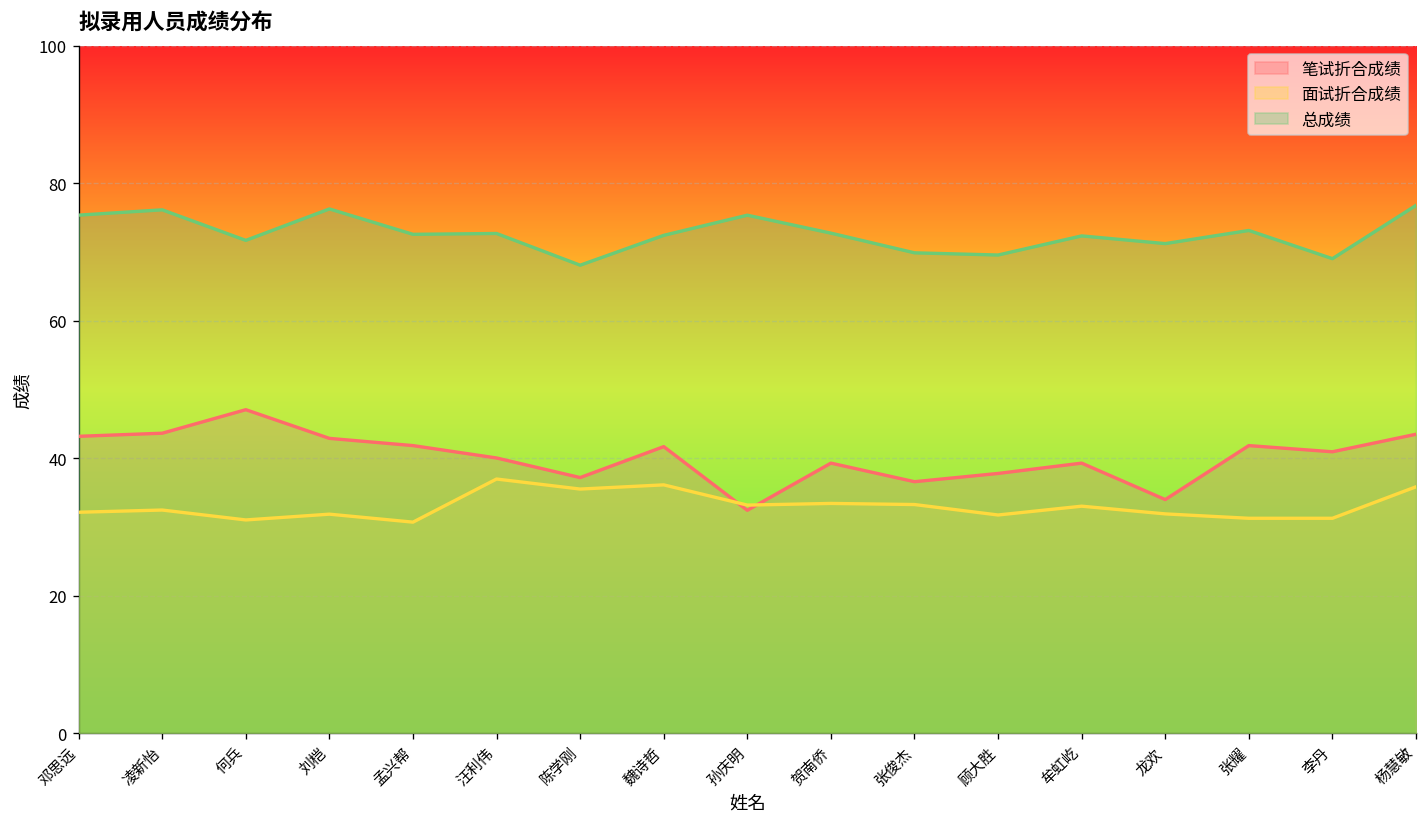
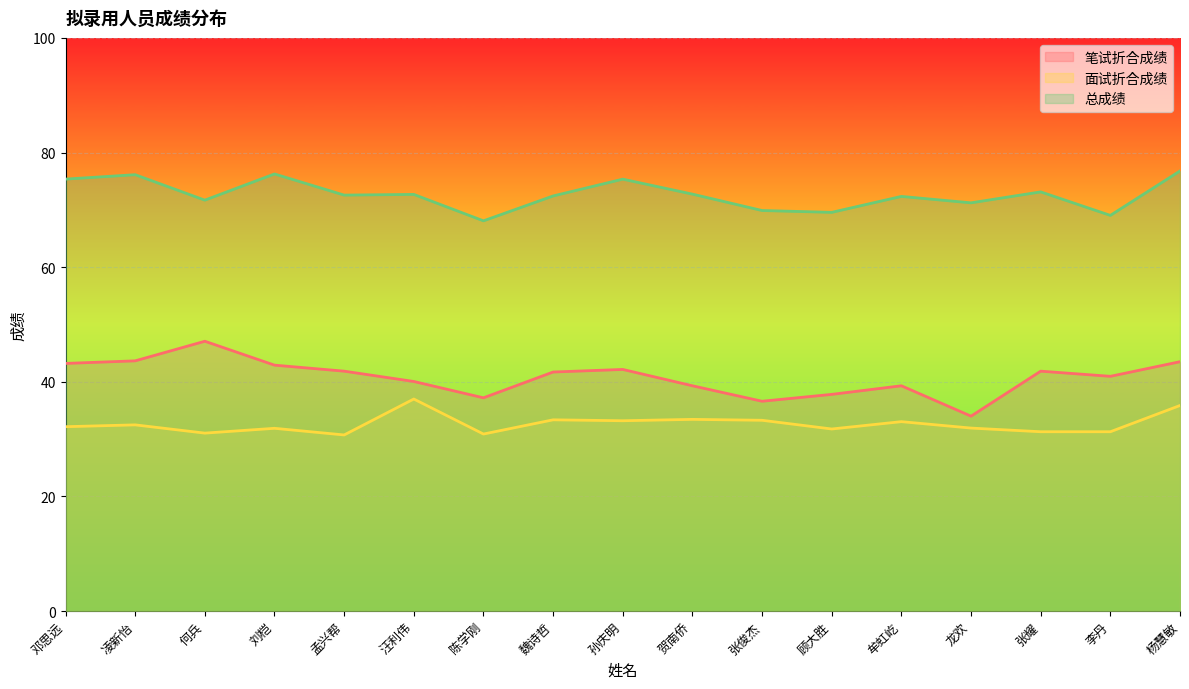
  {
    "笔试折合成绩": {
      "邓思远": 43,
      "凌新怡": 44,
      "何兵": 47,
      "刘桤": 43,
      "孟兴帮": 42,
      "汪利伟": 40,
      "陈学刚": 37,
      "魏诗哲": 42,
-     "孙庆明": 32,
+     "孙庆明": 42,
      "贺南侨": 39,
      "张俊杰": 37,
      "顾大胜": 38,
      "牟虹屹": 39,
      "龙欢": 34,
      "张耀": 42,
      "李丹": 41,
      "杨慧敏": 44
    },
    "面试折合成绩": {
      "邓思远": 32,
      "凌新怡": 32,
      "何兵": 31,
      "刘桤": 32,
      "孟兴帮": 31,
      "汪利伟": 37,
-     "陈学刚": 36,
-     "魏诗哲": 36,
+     "陈学刚": 31,
+     "魏诗哲": 33,
      "孙庆明": 33,
      "贺南侨": 33,
      "张俊杰": 33,
      "顾大胜": 32,
      "牟虹屹": 33,
      "龙欢": 32,
      "张耀": 31,
      "李丹": 31,
      "杨慧敏": 36
    },
    "总成绩": {
      "邓思远": 75,
      "凌新怡": 76,
      "何兵": 72,
      "刘桤": 76,
      "孟兴帮": 73,
      "汪利伟": 73,
      "陈学刚": 68,
      "魏诗哲": 72,
      "孙庆明": 75,
      "贺南侨": 73,
      "张俊杰": 70,
      "顾大胜": 70,
      "牟虹屹": 72,
      "龙欢": 71,
      "张耀": 73,
      "李丹": 69,
      "杨慧敏": 77
    }
  }
